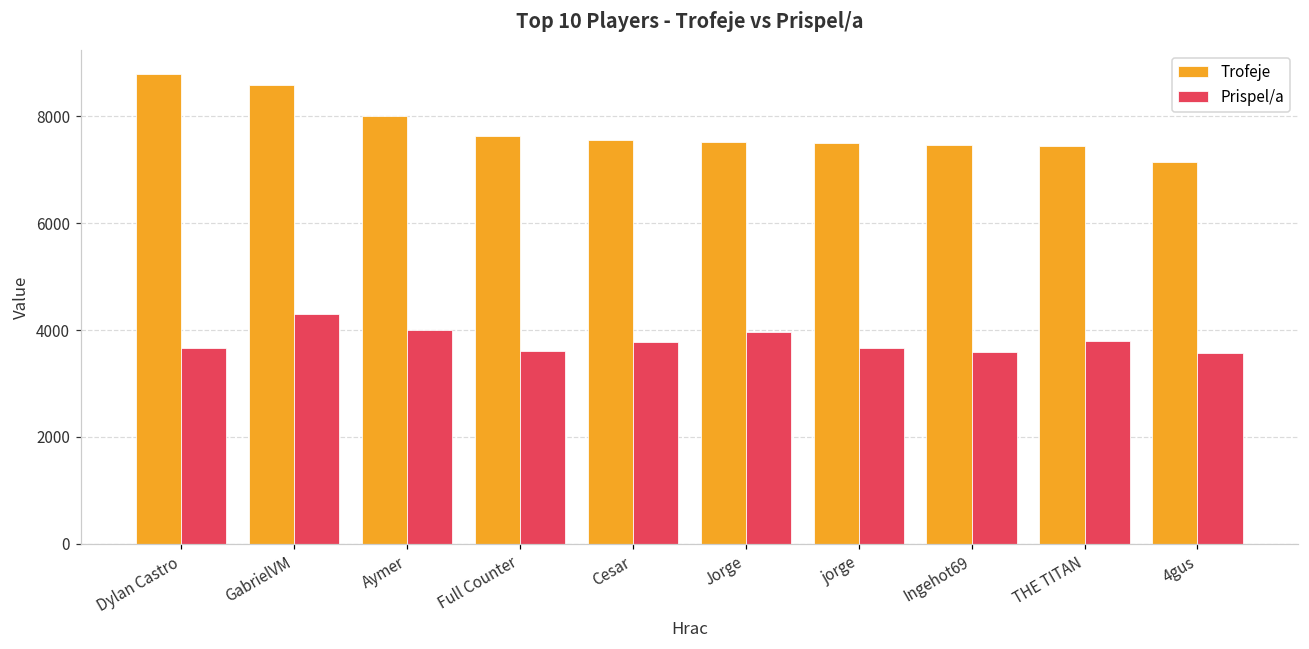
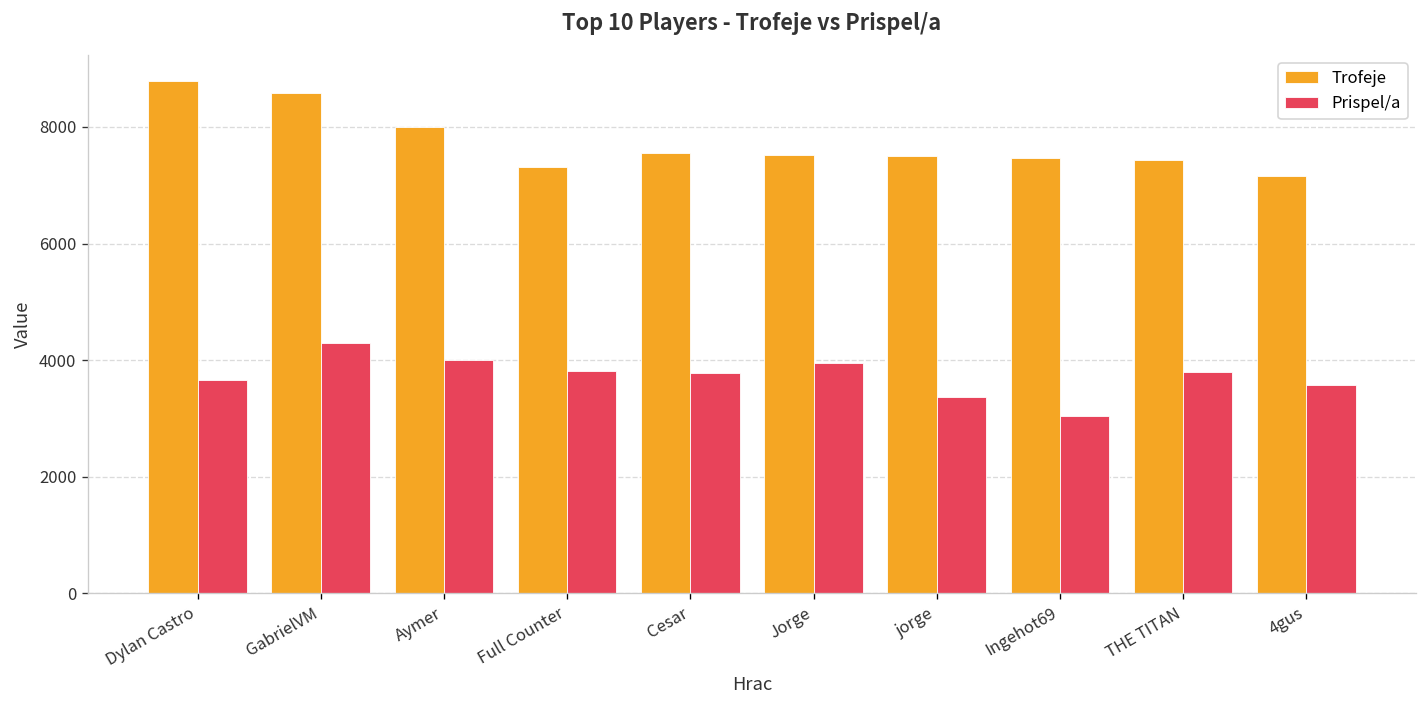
  {
    "Trofeje": {
      "Dylan Castro": 8800,
      "GabrielVM": 8600,
      "Aymer": 8000,
-     "Full Counter": 7600,
+     "Full Counter": 7300,
      "Cesar": 7500,
      "Jorge": 7500,
      "jorge": 7500,
      "Ingehot69": 7500,
      "THE TITAN": 7400,
      "4gus": 7200
    },
    "Prispel/a": {
      "Dylan Castro": 3700,
      "GabrielVM": 4300,
      "Aymer": 4000,
-     "Full Counter": 3600,
+     "Full Counter": 3800,
      "Cesar": 3800,
      "Jorge": 4000,
-     "jorge": 3700,
-     "Ingehot69": 3600,
+     "jorge": 3400,
+     "Ingehot69": 3000,
      "THE TITAN": 3800,
      "4gus": 3600
    }
  }
